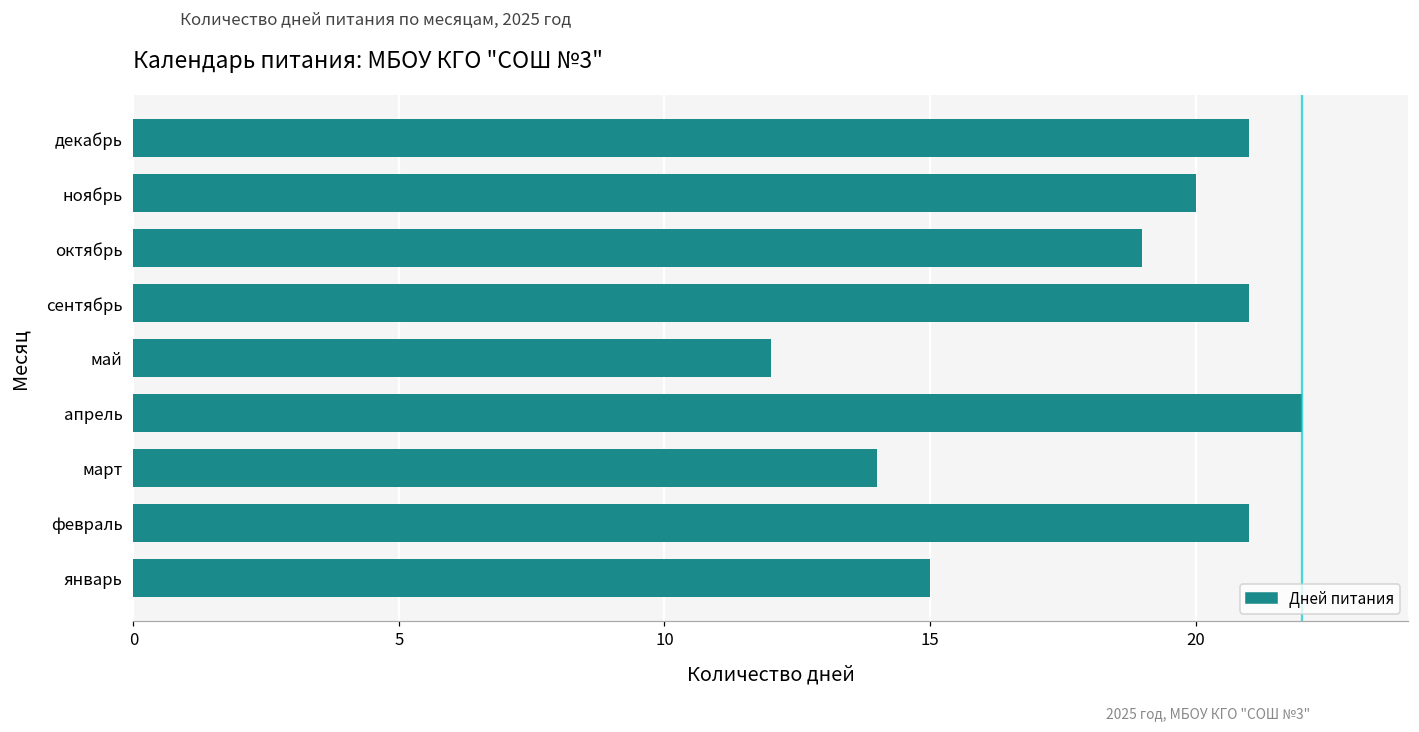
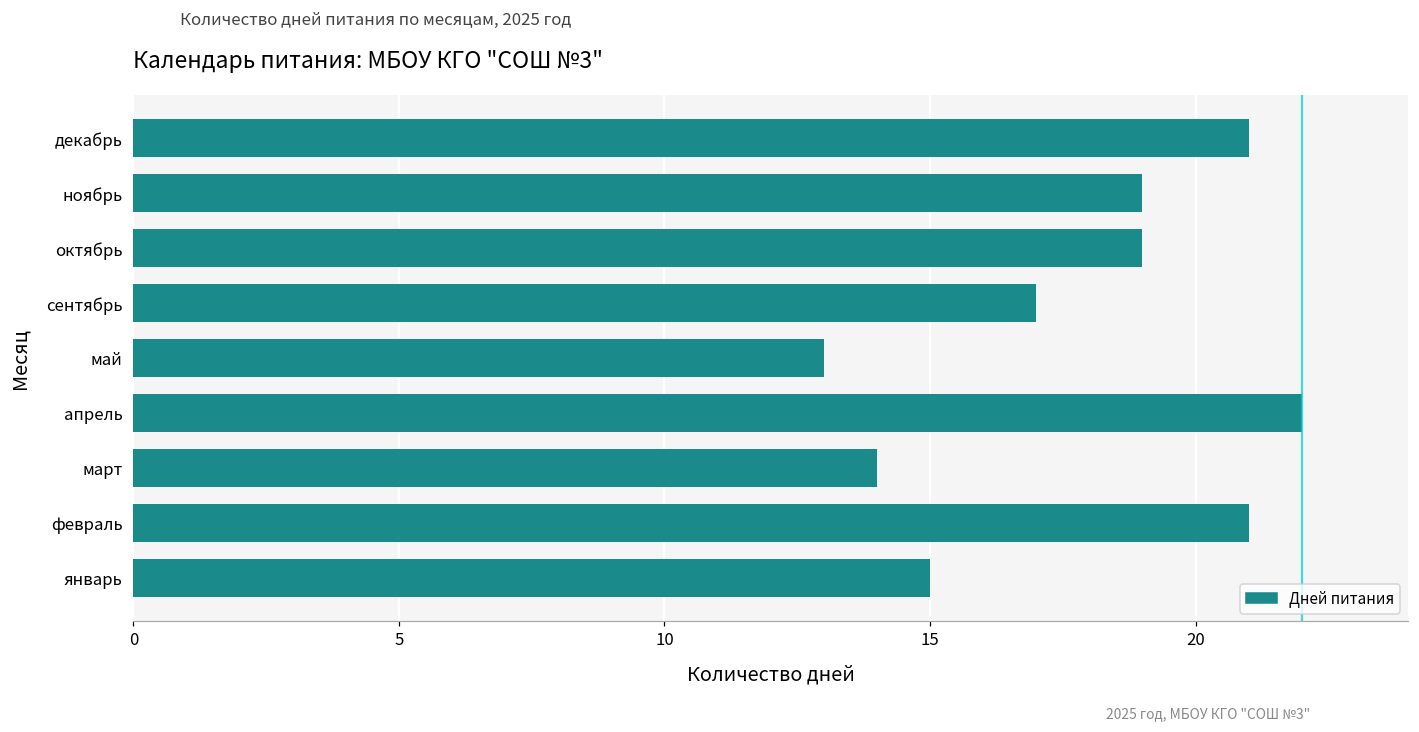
  {
    "декабрь": 21,
-   "ноябрь": 20,
+   "ноябрь": 19,
    "октябрь": 19,
-   "сентябрь": 21,
-   "май": 12,
+   "сентябрь": 17,
+   "май": 13,
    "апрель": 22,
    "март": 14,
    "февраль": 21,
    "январь": 15
  }
